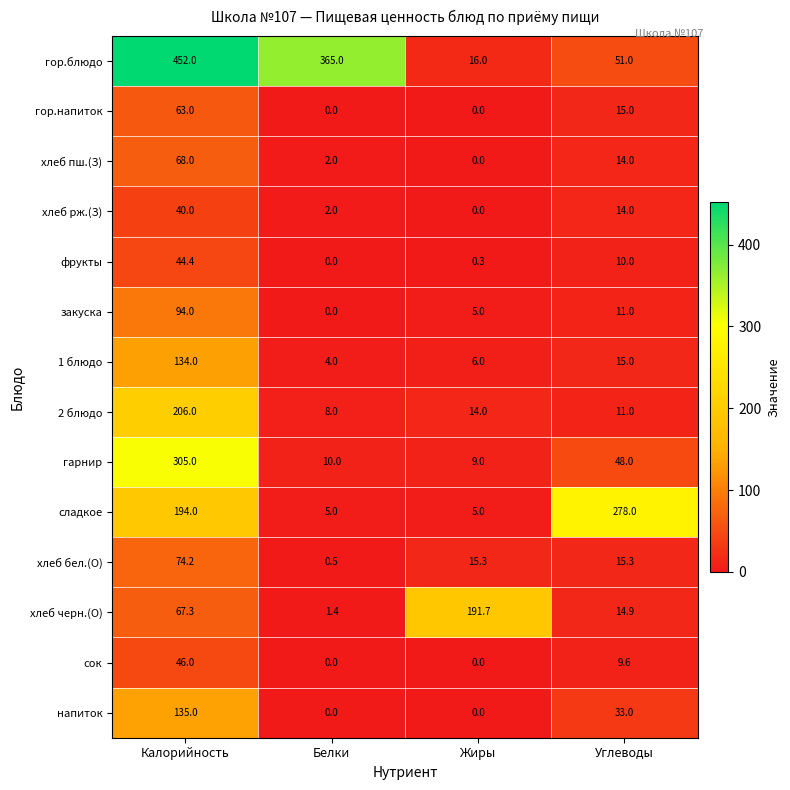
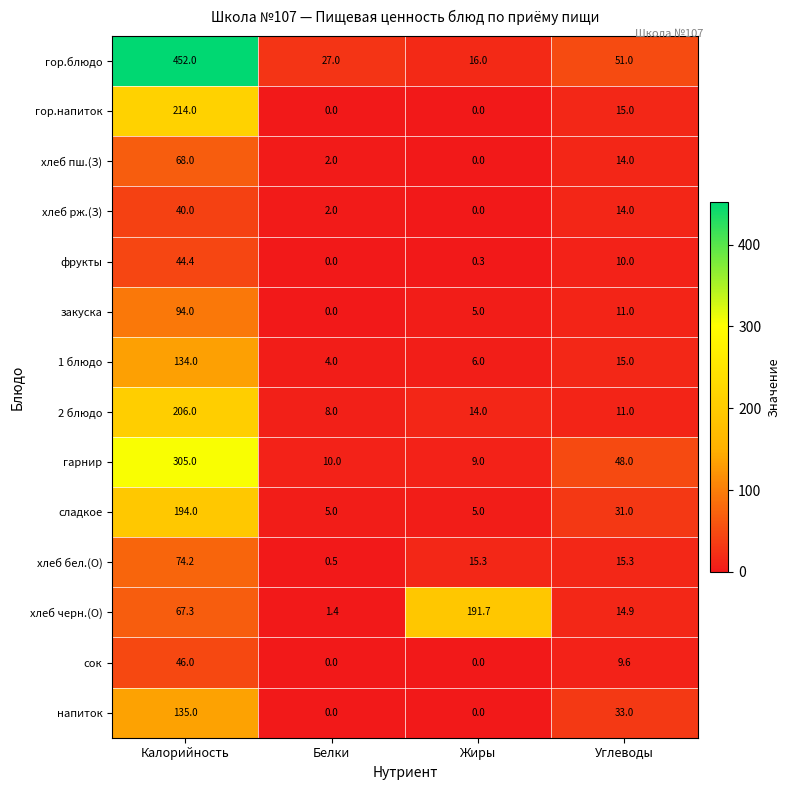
  {
    "гор.блюдо": {
      "Калорийность": 452.0,
-     "Белки": 365.0,
+     "Белки": 27.0,
      "Жиры": 16.0,
      "Углеводы": 51.0
    },
    "гор.напиток": {
-     "Калорийность": 63.0,
+     "Калорийность": 214.0,
      "Белки": 0.0,
      "Жиры": 0.0,
      "Углеводы": 15.0
    },
    "хлеб пш.(З)": {
      "Калорийность": 68.0,
      "Белки": 2.0,
      "Жиры": 0.0,
      "Углеводы": 14.0
    },
    "хлеб рж.(З)": {
      "Калорийность": 40.0,
      "Белки": 2.0,
      "Жиры": 0.0,
      "Углеводы": 14.0
    },
    "фрукты": {
      "Калорийность": 44.4,
      "Белки": 0.0,
      "Жиры": 0.3,
      "Углеводы": 10.0
    },
    "закуска": {
      "Калорийность": 94.0,
      "Белки": 0.0,
      "Жиры": 5.0,
      "Углеводы": 11.0
    },
    "1 блюдо": {
      "Калорийность": 134.0,
      "Белки": 4.0,
      "Жиры": 6.0,
      "Углеводы": 15.0
    },
    "2 блюдо": {
      "Калорийность": 206.0,
      "Белки": 8.0,
      "Жиры": 14.0,
      "Углеводы": 11.0
    },
    "гарнир": {
      "Калорийность": 305.0,
      "Белки": 10.0,
      "Жиры": 9.0,
      "Углеводы": 48.0
    },
    "сладкое": {
      "Калорийность": 194.0,
      "Белки": 5.0,
      "Жиры": 5.0,
-     "Углеводы": 278.0
+     "Углеводы": 31.0
    },
    "хлеб бел.(О)": {
      "Калорийность": 74.2,
      "Белки": 0.5,
      "Жиры": 15.3,
      "Углеводы": 15.3
    },
    "хлеб черн.(О)": {
      "Калорийность": 67.3,
      "Белки": 1.4,
      "Жиры": 191.7,
      "Углеводы": 14.9
    },
    "сок": {
      "Калорийность": 46.0,
      "Белки": 0.0,
      "Жиры": 0.0,
      "Углеводы": 9.6
    },
    "напиток": {
      "Калорийность": 135.0,
      "Белки": 0.0,
      "Жиры": 0.0,
      "Углеводы": 33.0
    }
  }
